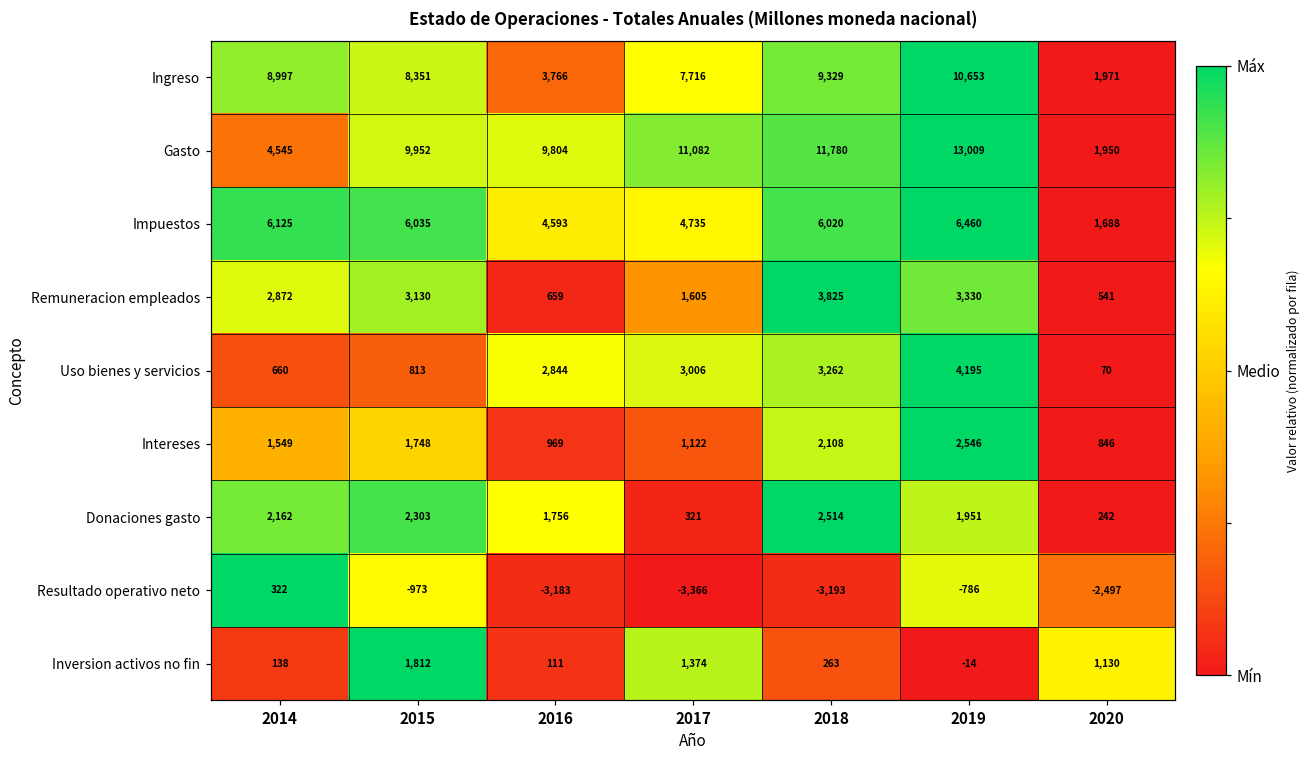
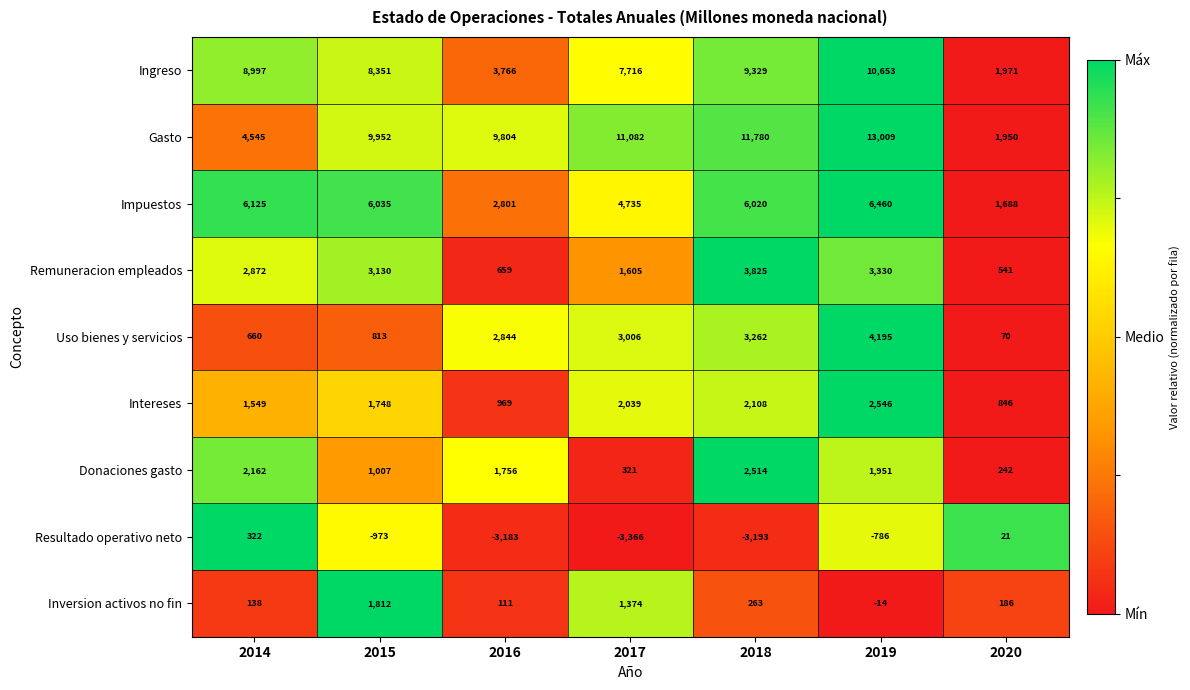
  {
    "Ingreso": {
      "2014": "8,997",
      "2015": "8,351",
      "2016": "3,766",
      "2017": "7,716",
      "2018": "9,329",
      "2019": "10,653",
      "2020": "1,971"
    },
    "Gasto": {
      "2014": "4,545",
      "2015": "9,952",
      "2016": "9,804",
      "2017": "11,082",
      "2018": "11,780",
      "2019": "13,009",
      "2020": "1,950"
    },
    "Impuestos": {
      "2014": "6,125",
      "2015": "6,035",
-     "2016": "4,593",
+     "2016": "2,801",
      "2017": "4,735",
      "2018": "6,020",
      "2019": "6,460",
      "2020": "1,688"
    },
    "Remuneracion empleados": {
      "2014": "2,872",
      "2015": "3,130",
      "2016": "659",
      "2017": "1,605",
      "2018": "3,825",
      "2019": "3,330",
      "2020": "541"
    },
    "Uso bienes y servicios": {
      "2014": "660",
      "2015": "813",
      "2016": "2,844",
      "2017": "3,006",
      "2018": "3,262",
      "2019": "4,195",
      "2020": "70"
    },
    "Intereses": {
      "2014": "1,549",
      "2015": "1,748",
      "2016": "969",
-     "2017": "1,122",
+     "2017": "2,039",
      "2018": "2,108",
      "2019": "2,546",
      "2020": "846"
    },
    "Donaciones gasto": {
      "2014": "2,162",
-     "2015": "2,303",
+     "2015": "1,007",
      "2016": "1,756",
      "2017": "321",
      "2018": "2,514",
      "2019": "1,951",
      "2020": "242"
    },
    "Resultado operativo neto": {
      "2014": "322",
      "2015": "-973",
      "2016": "-3,183",
      "2017": "-3,366",
      "2018": "-3,193",
      "2019": "-786",
-     "2020": "-2,497"
+     "2020": "21"
    },
    "Inversion activos no fin": {
      "2014": "138",
      "2015": "1,812",
      "2016": "111",
      "2017": "1,374",
      "2018": "263",
      "2019": "-14",
-     "2020": "1,130"
+     "2020": "186"
    }
  }
